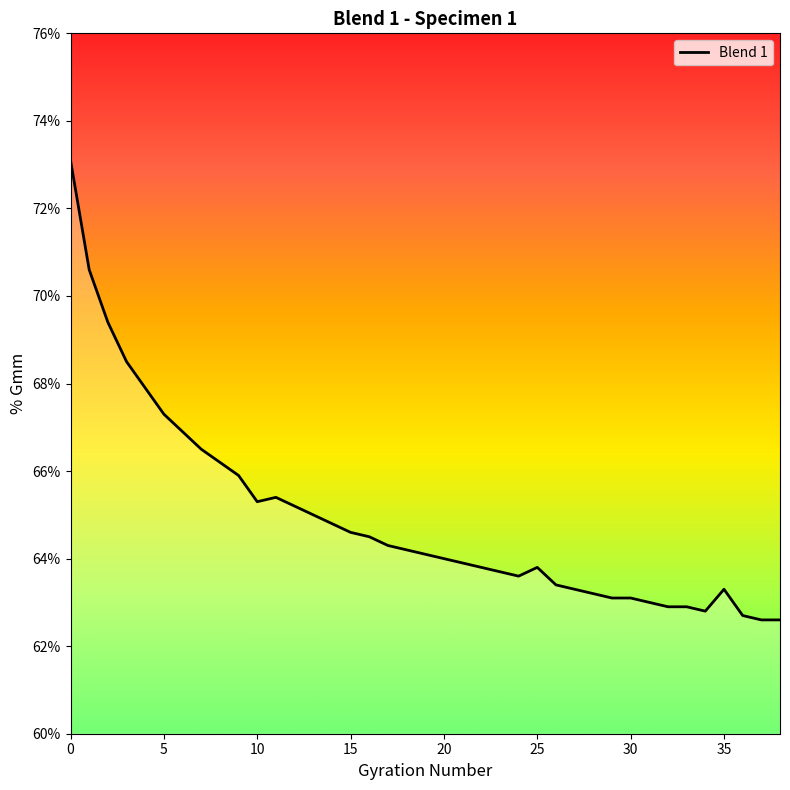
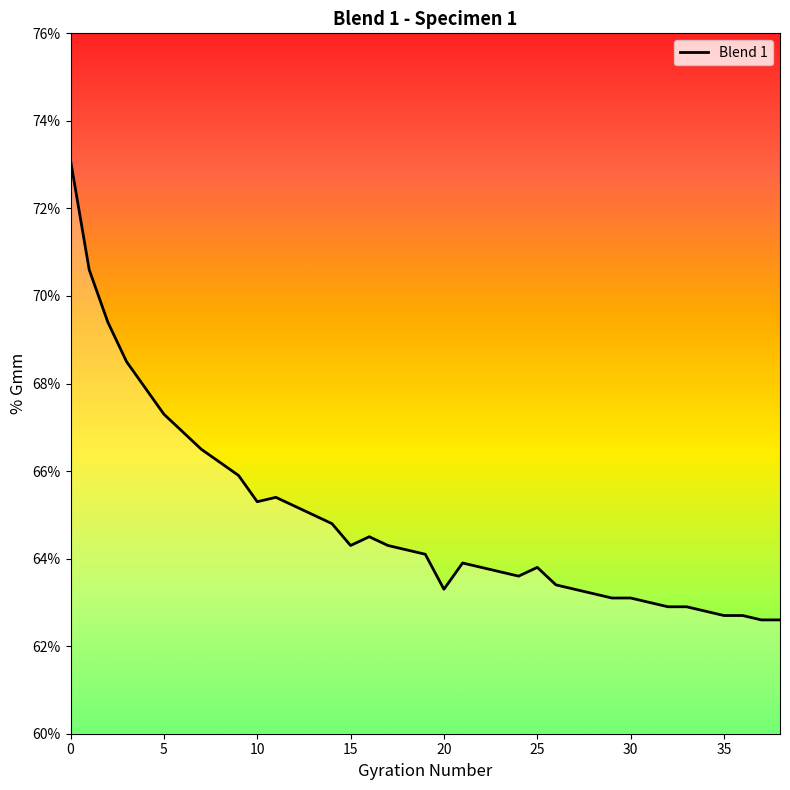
  {
    "0": "73.1%",
    "5": "67.3%",
    "10": "65.3%",
-   "15": "64.6%",
-   "20": "64.0%",
+   "15": "64.3%",
+   "20": "63.3%",
    "25": "63.8%",
    "30": "63.1%",
-   "35": "63.3%"
+   "35": "62.7%"
  }
